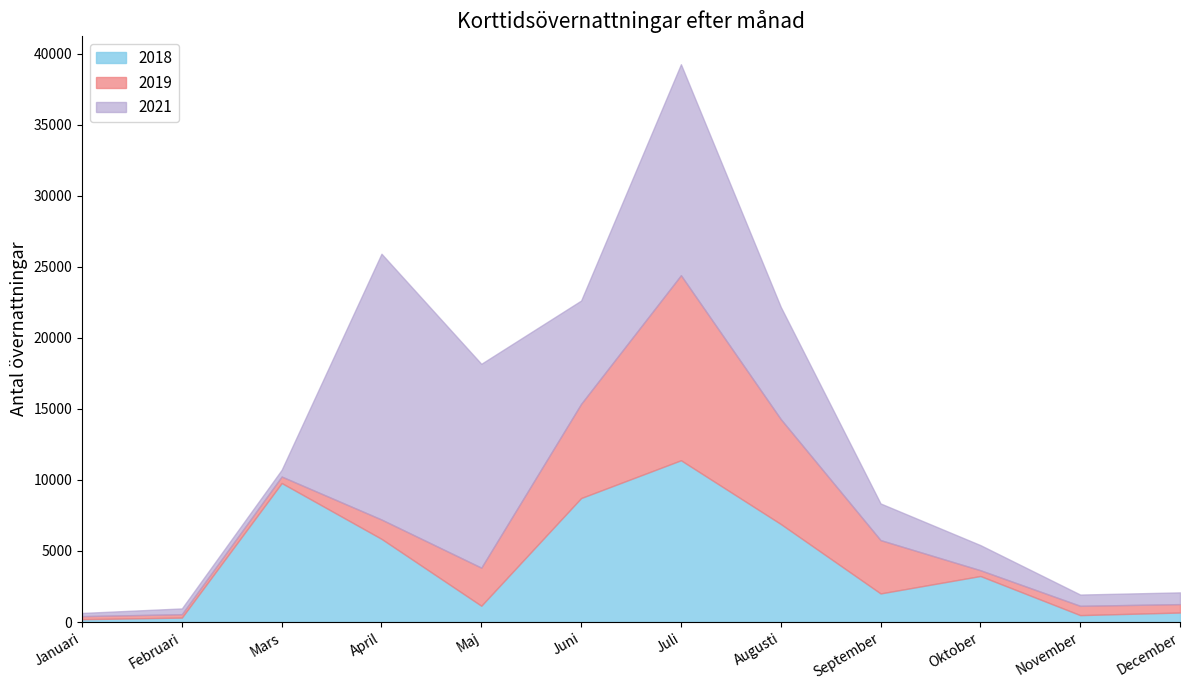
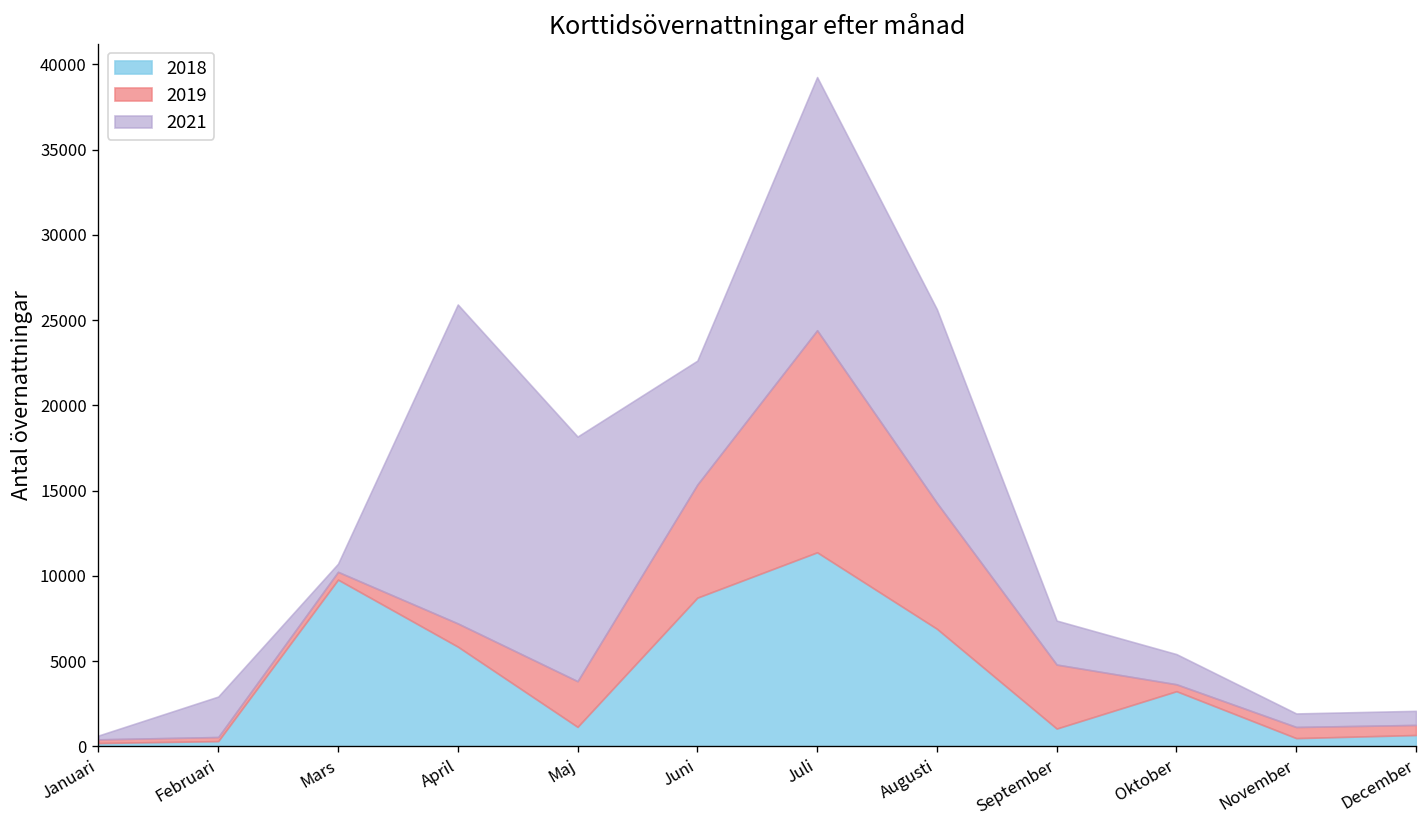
  {
    "2018": {
      "Januari": 200,
      "Februari": 300,
      "Mars": 9800,
      "April": 5900,
      "Maj": 1100,
      "Juni": 8700,
      "Juli": 11400,
      "Augusti": 6900,
-     "September": 2000,
+     "September": 1000,
      "Oktober": 3200,
      "November": 500,
      "December": 700
    },
    "2019": {
      "Januari": 200,
      "Februari": 200,
      "Mars": 500,
      "April": 1400,
      "Maj": 2700,
      "Juni": 6600,
      "Juli": 13000,
      "Augusti": 7400,
      "September": 3800,
      "Oktober": 400,
      "November": 700,
      "December": 600
    },
    "2021": {
      "Januari": 200,
-     "Februari": 400,
+     "Februari": 2400,
      "Mars": 500,
      "April": 18700,
      "Maj": 14300,
      "Juni": 7300,
      "Juli": 14900,
-     "Augusti": 7900,
+     "Augusti": 11400,
      "September": 2600,
      "Oktober": 1800,
      "November": 800,
      "December": 800
    }
  }
